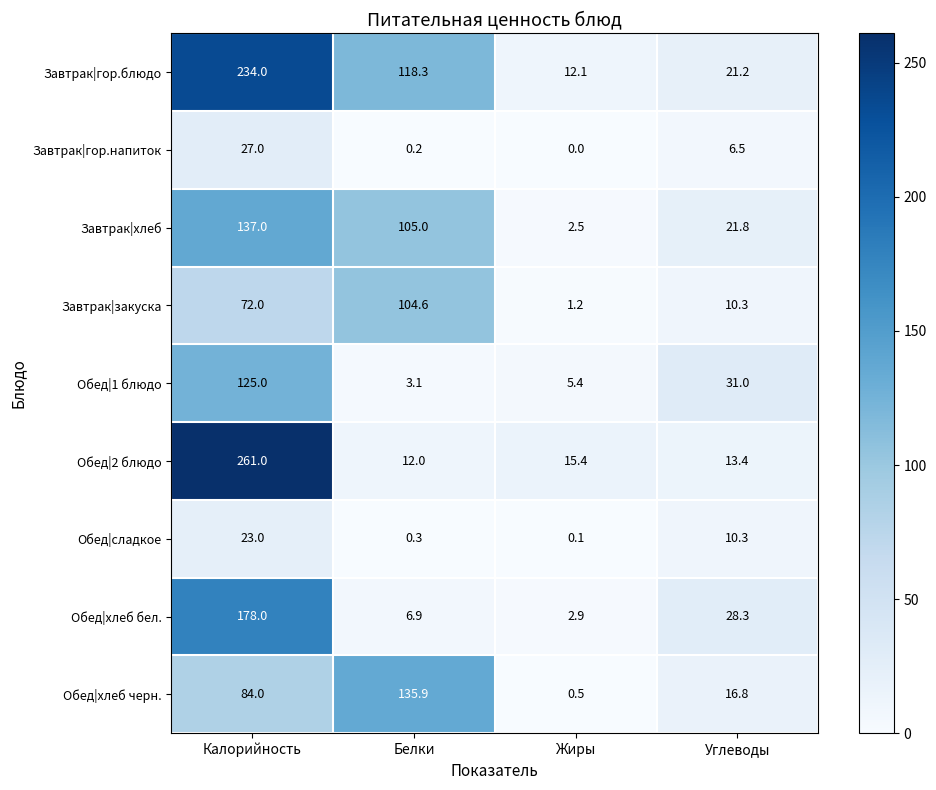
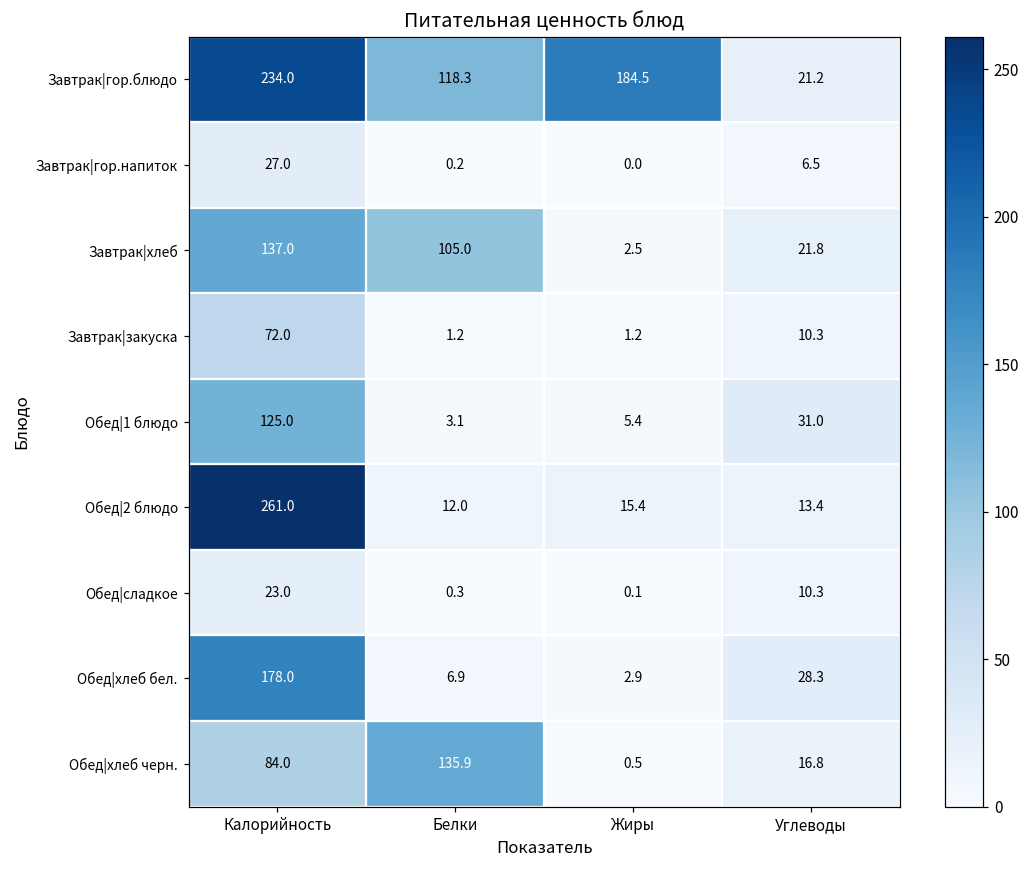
  {
    "Завтрак|гор.блюдо": {
      "Калорийность": 234.0,
      "Белки": 118.3,
-     "Жиры": 12.1,
+     "Жиры": 184.5,
      "Углеводы": 21.2
    },
    "Завтрак|гор.напиток": {
      "Калорийность": 27.0,
      "Белки": 0.2,
      "Жиры": 0.0,
      "Углеводы": 6.5
    },
    "Завтрак|хлеб": {
      "Калорийность": 137.0,
      "Белки": 105.0,
      "Жиры": 2.5,
      "Углеводы": 21.8
    },
    "Завтрак|закуска": {
      "Калорийность": 72.0,
-     "Белки": 104.6,
+     "Белки": 1.2,
      "Жиры": 1.2,
      "Углеводы": 10.3
    },
    "Обед|1 блюдо": {
      "Калорийность": 125.0,
      "Белки": 3.1,
      "Жиры": 5.4,
      "Углеводы": 31.0
    },
    "Обед|2 блюдо": {
      "Калорийность": 261.0,
      "Белки": 12.0,
      "Жиры": 15.4,
      "Углеводы": 13.4
    },
    "Обед|сладкое": {
      "Калорийность": 23.0,
      "Белки": 0.3,
      "Жиры": 0.1,
      "Углеводы": 10.3
    },
    "Обед|хлеб бел.": {
      "Калорийность": 178.0,
      "Белки": 6.9,
      "Жиры": 2.9,
      "Углеводы": 28.3
    },
    "Обед|хлеб черн.": {
      "Калорийность": 84.0,
      "Белки": 135.9,
      "Жиры": 0.5,
      "Углеводы": 16.8
    }
  }
